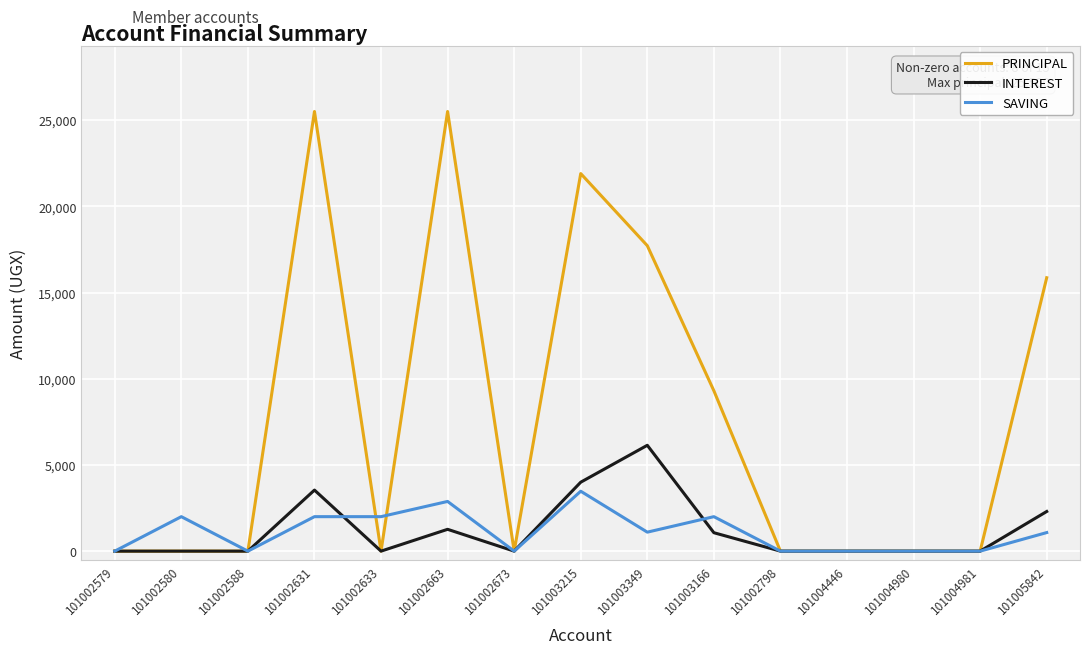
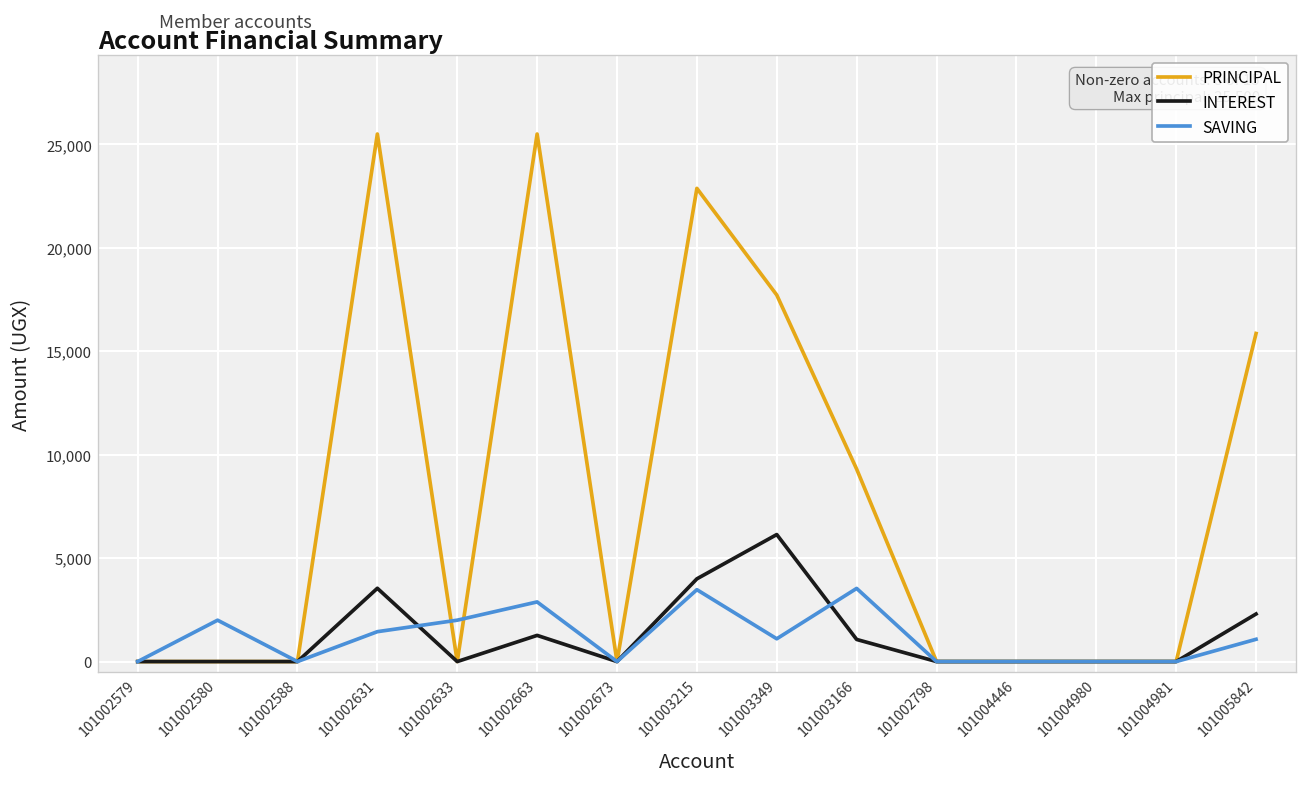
  {
    "PRINCIPAL": {
      "101002631": "25,500",
      "101002663": "25,500",
-     "101003215": "21,900",
+     "101003215": "22,900",
      "101003349": "17,700",
      "101003166": "9,300",
      "101005842": "15,900"
    },
    "INTEREST": {
      "101002631": "3,500",
      "101002663": "1,300",
      "101003215": "4,000",
      "101003349": "6,100",
      "101003166": "1,100",
      "101005842": "2,300"
    },
    "SAVING": {
      "101002580": "2,000",
-     "101002631": "2,000",
+     "101002631": "1,400",
      "101002633": "2,000",
      "101002663": "2,900",
      "101003215": "3,500",
      "101003349": "1,100",
-     "101003166": "2,000",
+     "101003166": "3,500",
      "101005842": "1,100"
    }
  }
